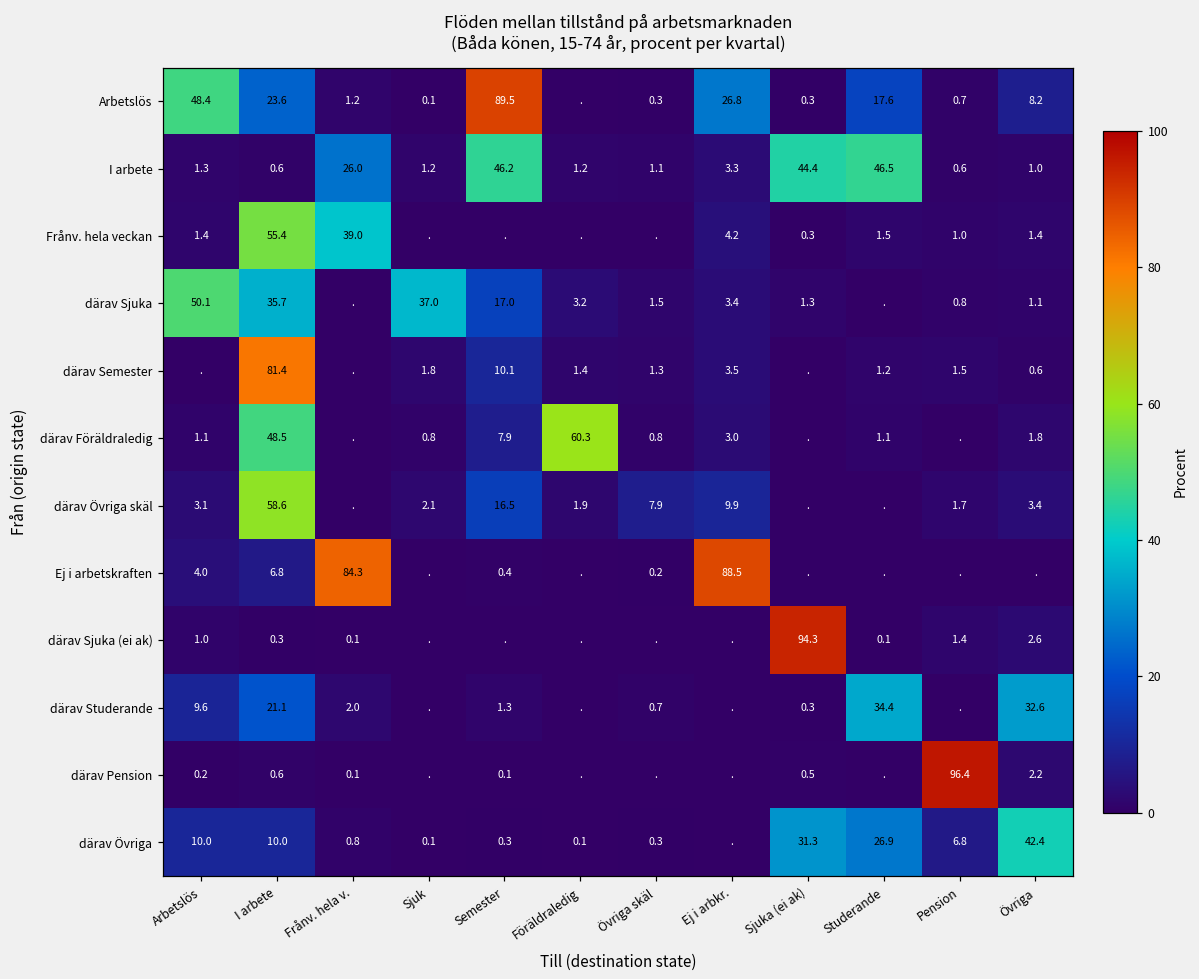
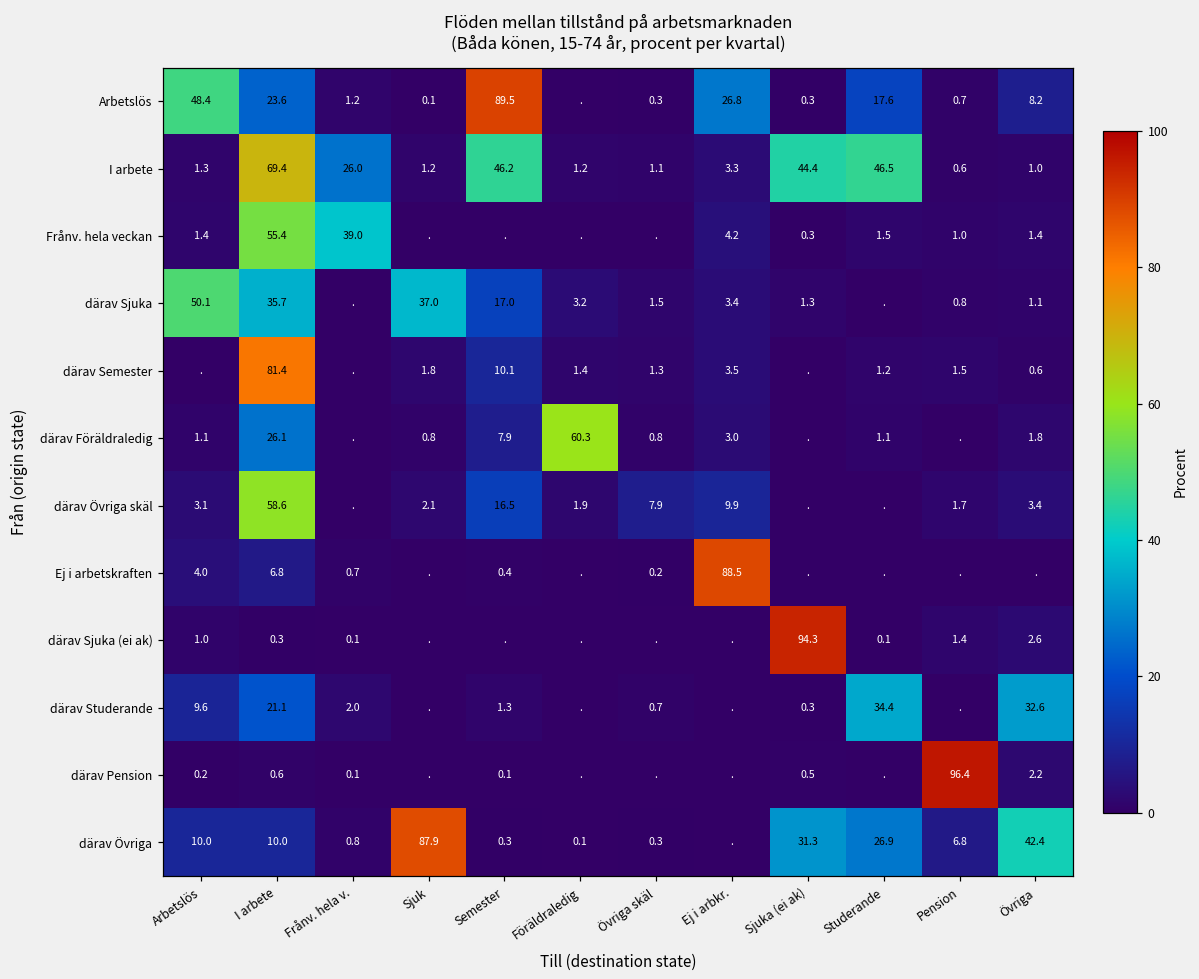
  {
    "Arbetslös": {
      "Arbetslös": 48.4,
      "I arbete": 23.6,
      "Frånv. hela v.": 1.2,
      "Sjuk": 0.1,
      "Semester": 89.5,
      "Övriga skäl": 0.3,
      "Ej i arbkr.": 26.8,
      "Sjuka (ei ak)": 0.3,
      "Studerande": 17.6,
      "Pension": 0.7,
      "Övriga": 8.2
    },
    "I arbete": {
      "Arbetslös": 1.3,
-     "I arbete": 0.6,
+     "I arbete": 69.4,
      "Frånv. hela v.": 26.0,
      "Sjuk": 1.2,
      "Semester": 46.2,
      "Föräldraledig": 1.2,
      "Övriga skäl": 1.1,
      "Ej i arbkr.": 3.3,
      "Sjuka (ei ak)": 44.4,
      "Studerande": 46.5,
      "Pension": 0.6,
      "Övriga": 1.0
    },
    "Frånv. hela veckan": {
      "Arbetslös": 1.4,
      "I arbete": 55.4,
      "Frånv. hela v.": 39.0,
      "Ej i arbkr.": 4.2,
      "Sjuka (ei ak)": 0.3,
      "Studerande": 1.5,
      "Pension": 1.0,
      "Övriga": 1.4
    },
    "därav Sjuka": {
      "Arbetslös": 50.1,
      "I arbete": 35.7,
      "Sjuk": 37.0,
      "Semester": 17.0,
      "Föräldraledig": 3.2,
      "Övriga skäl": 1.5,
      "Ej i arbkr.": 3.4,
      "Sjuka (ei ak)": 1.3,
      "Pension": 0.8,
      "Övriga": 1.1
    },
    "därav Semester": {
      "I arbete": 81.4,
      "Sjuk": 1.8,
      "Semester": 10.1,
      "Föräldraledig": 1.4,
      "Övriga skäl": 1.3,
      "Ej i arbkr.": 3.5,
      "Studerande": 1.2,
      "Pension": 1.5,
      "Övriga": 0.6
    },
    "därav Föräldraledig": {
      "Arbetslös": 1.1,
-     "I arbete": 48.5,
+     "I arbete": 26.1,
      "Sjuk": 0.8,
      "Semester": 7.9,
      "Föräldraledig": 60.3,
      "Övriga skäl": 0.8,
      "Ej i arbkr.": 3.0,
      "Studerande": 1.1,
      "Övriga": 1.8
    },
    "därav Övriga skäl": {
      "Arbetslös": 3.1,
      "I arbete": 58.6,
      "Sjuk": 2.1,
      "Semester": 16.5,
      "Föräldraledig": 1.9,
      "Övriga skäl": 7.9,
      "Ej i arbkr.": 9.9,
      "Pension": 1.7,
      "Övriga": 3.4
    },
    "Ej i arbetskraften": {
      "Arbetslös": 4.0,
      "I arbete": 6.8,
-     "Frånv. hela v.": 84.3,
+     "Frånv. hela v.": 0.7,
      "Semester": 0.4,
      "Övriga skäl": 0.2,
      "Ej i arbkr.": 88.5
    },
    "därav Sjuka (ei ak)": {
      "Arbetslös": 1.0,
      "I arbete": 0.3,
      "Frånv. hela v.": 0.1,
      "Sjuka (ei ak)": 94.3,
      "Studerande": 0.1,
      "Pension": 1.4,
      "Övriga": 2.6
    },
    "därav Studerande": {
      "Arbetslös": 9.6,
      "I arbete": 21.1,
      "Frånv. hela v.": 2.0,
      "Semester": 1.3,
      "Övriga skäl": 0.7,
      "Sjuka (ei ak)": 0.3,
      "Studerande": 34.4,
      "Övriga": 32.6
    },
    "därav Pension": {
      "Arbetslös": 0.2,
      "I arbete": 0.6,
      "Frånv. hela v.": 0.1,
      "Semester": 0.1,
      "Sjuka (ei ak)": 0.5,
      "Pension": 96.4,
      "Övriga": 2.2
    },
    "därav Övriga": {
      "Arbetslös": 10.0,
      "I arbete": 10.0,
      "Frånv. hela v.": 0.8,
-     "Sjuk": 0.1,
+     "Sjuk": 87.9,
      "Semester": 0.3,
      "Föräldraledig": 0.1,
      "Övriga skäl": 0.3,
      "Sjuka (ei ak)": 31.3,
      "Studerande": 26.9,
      "Pension": 6.8,
      "Övriga": 42.4
    }
  }
